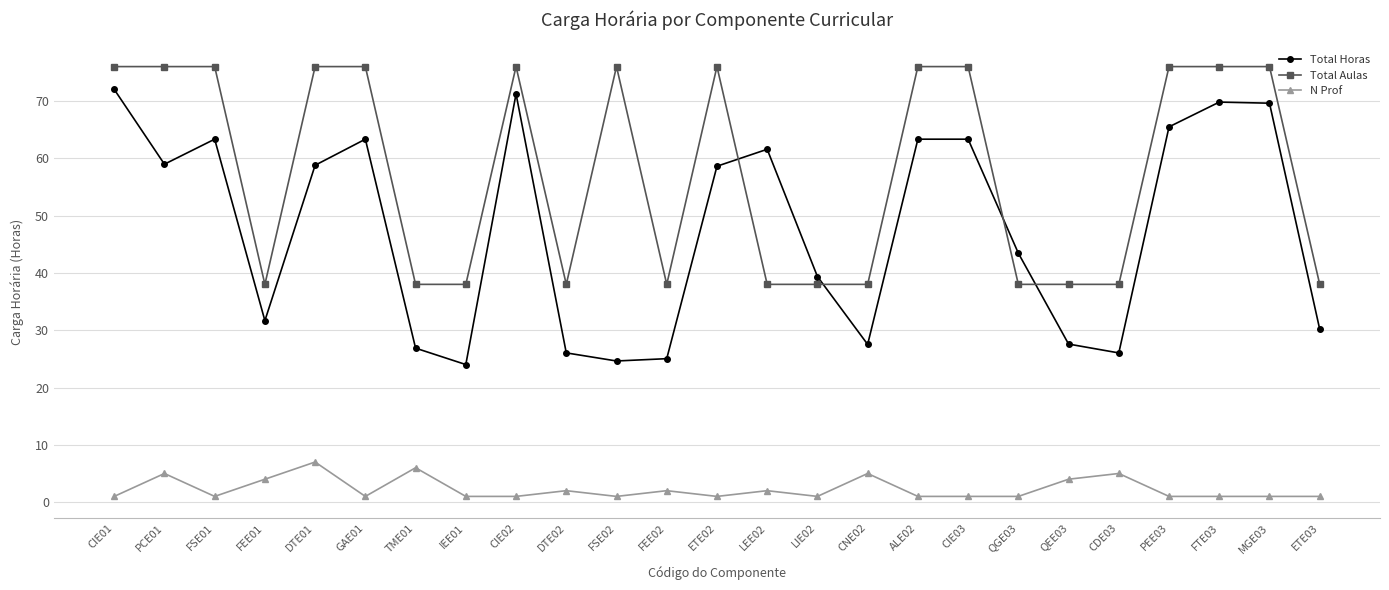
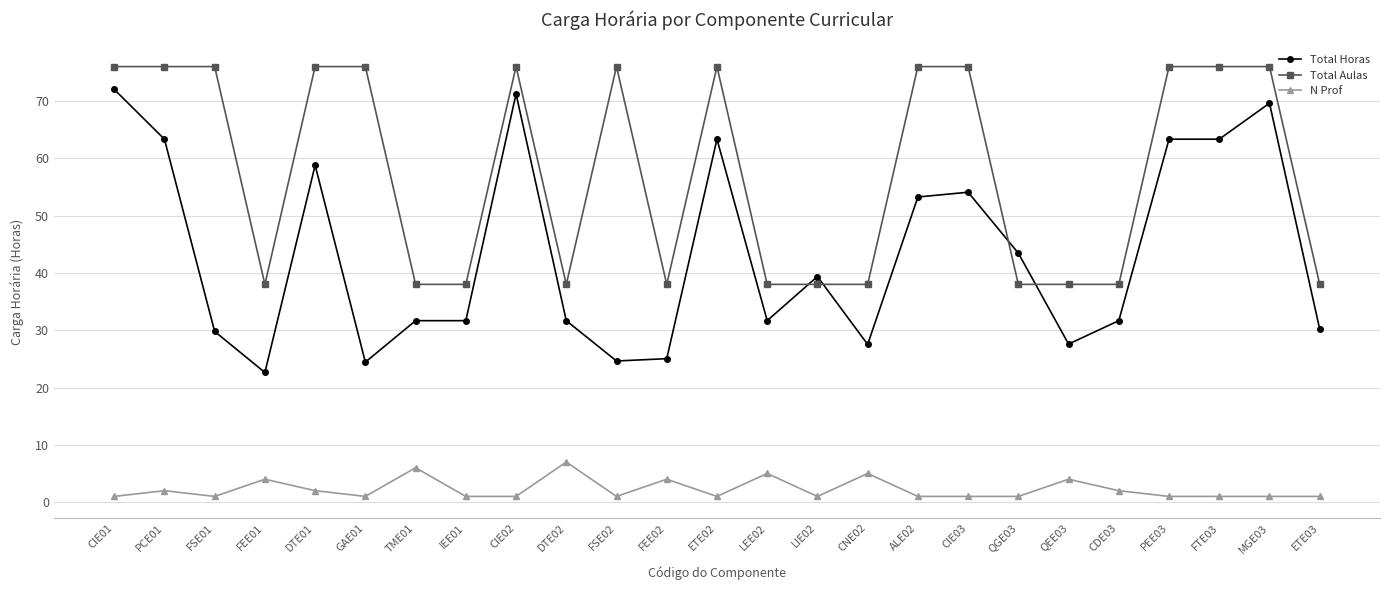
  {
    "Total Horas": {
      "CIE01": 72,
-     "PCE01": 59,
-     "FSE01": 63,
-     "FEE01": 32,
+     "PCE01": 63,
+     "FSE01": 30,
+     "FEE01": 23,
      "DTE01": 59,
-     "GAE01": 63,
-     "TME01": 27,
-     "IEE01": 24,
+     "GAE01": 24,
+     "TME01": 32,
+     "IEE01": 32,
      "CIE02": 71,
-     "DTE02": 26,
+     "DTE02": 32,
      "FSE02": 25,
      "FEE02": 25,
-     "ETE02": 59,
-     "LEE02": 62,
+     "ETE02": 63,
+     "LEE02": 32,
      "LIE02": 39,
      "CNE02": 28,
-     "ALE02": 63,
-     "CIE03": 63,
+     "ALE02": 53,
+     "CIE03": 54,
      "QGE03": 43,
      "QEE03": 28,
-     "CDE03": 26,
-     "PEE03": 65,
-     "FTE03": 70,
+     "CDE03": 32,
+     "PEE03": 63,
+     "FTE03": 63,
      "MGE03": 70,
      "ETE03": 30
    },
    "Total Aulas": {
      "CIE01": 76,
      "PCE01": 76,
      "FSE01": 76,
      "FEE01": 38,
      "DTE01": 76,
      "GAE01": 76,
      "TME01": 38,
      "IEE01": 38,
      "CIE02": 76,
      "DTE02": 38,
      "FSE02": 76,
      "FEE02": 38,
      "ETE02": 76,
      "LEE02": 38,
      "LIE02": 38,
      "CNE02": 38,
      "ALE02": 76,
      "CIE03": 76,
      "QGE03": 38,
      "QEE03": 38,
      "CDE03": 38,
      "PEE03": 76,
      "FTE03": 76,
      "MGE03": 76,
      "ETE03": 38
    },
    "N Prof": {
      "CIE01": 1,
-     "PCE01": 5,
+     "PCE01": 2,
      "FSE01": 1,
      "FEE01": 4,
-     "DTE01": 7,
+     "DTE01": 2,
      "GAE01": 1,
      "TME01": 6,
      "IEE01": 1,
      "CIE02": 1,
-     "DTE02": 2,
+     "DTE02": 7,
      "FSE02": 1,
-     "FEE02": 2,
+     "FEE02": 4,
      "ETE02": 1,
-     "LEE02": 2,
+     "LEE02": 5,
      "LIE02": 1,
      "CNE02": 5,
      "ALE02": 1,
      "CIE03": 1,
      "QGE03": 1,
      "QEE03": 4,
-     "CDE03": 5,
+     "CDE03": 2,
      "PEE03": 1,
      "FTE03": 1,
      "MGE03": 1,
      "ETE03": 1
    }
  }
